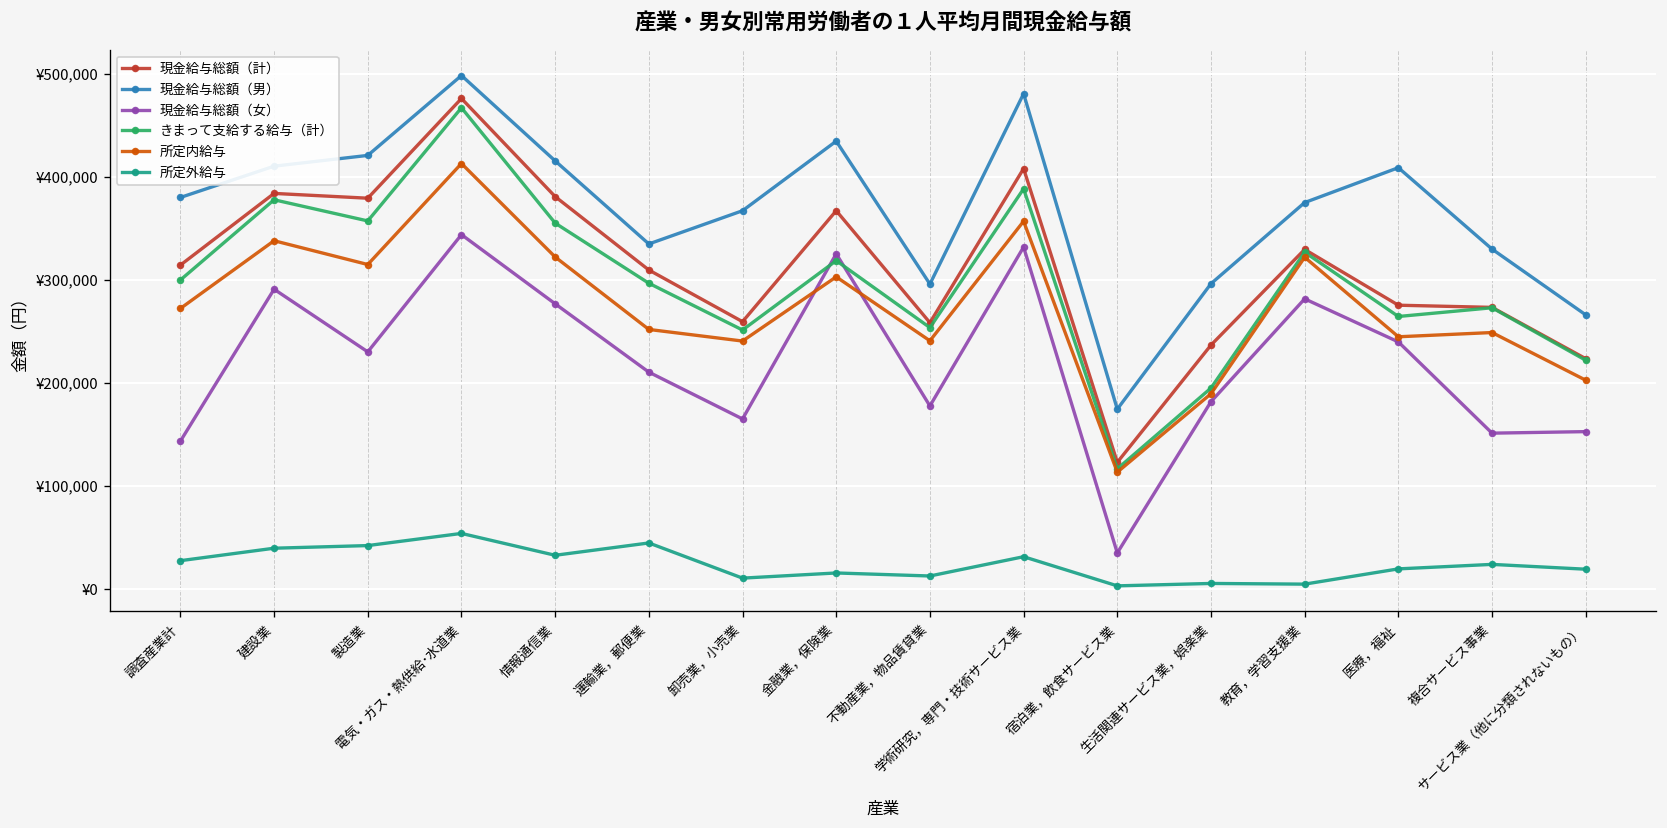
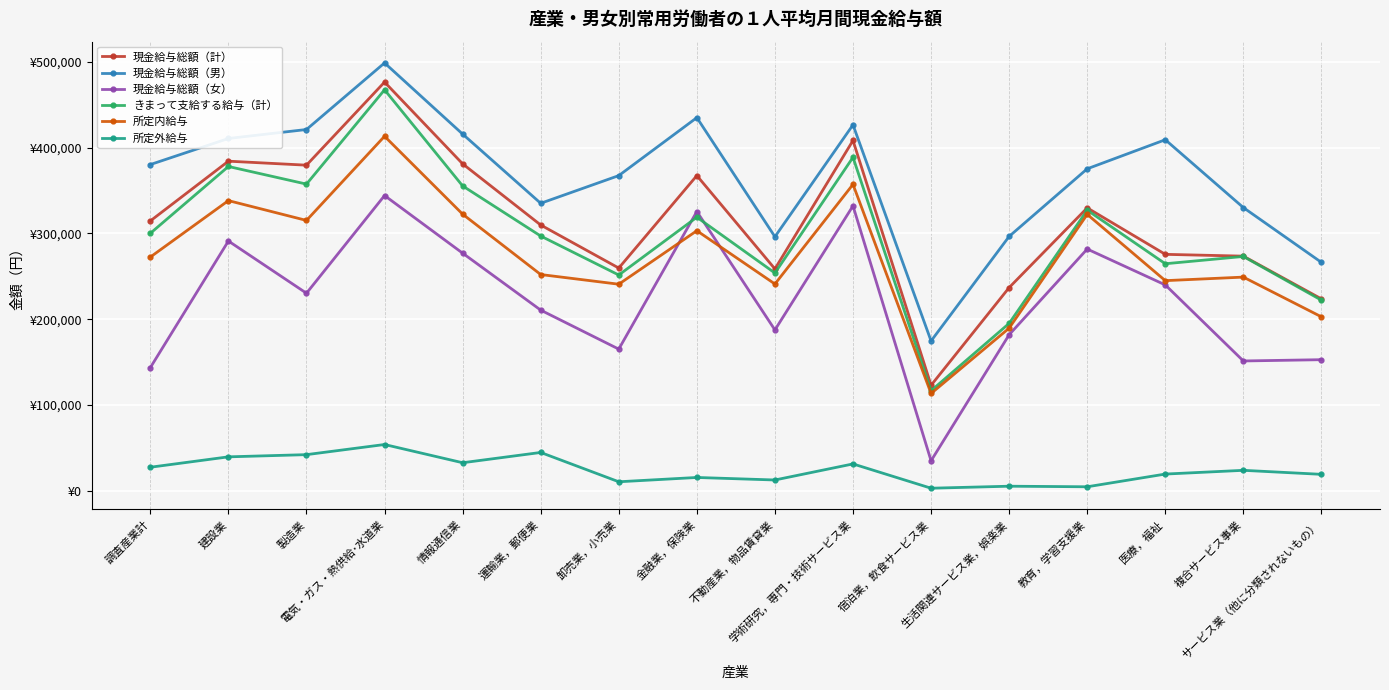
  {
    "現金給与総額（男）": {
      "調査産業計": "¥380,000",
      "製造業": "¥420,000",
      "電気・ガス・熱供給･水道業": "¥500,000",
      "情報通信業": "¥420,000",
      "運輸業，郵便業": "¥340,000",
      "卸売業，小売業": "¥370,000",
      "金融業，保険業": "¥430,000",
      "不動産業，物品賃貸業": "¥300,000",
-     "学術研究，専門・技術サービス業": "¥480,000",
+     "学術研究，専門・技術サービス業": "¥430,000",
      "宿泊業，飲食サービス業": "¥170,000",
      "生活関連サービス業，娯楽業": "¥300,000",
      "教育，学習支援業": "¥380,000",
      "医療，福祉": "¥410,000",
      "複合サービス事業": "¥330,000",
      "サービス業（他に分類されないもの）": "¥270,000"
    },
    "現金給与総額（女）": {
      "調査産業計": "¥140,000",
      "建設業": "¥290,000",
      "製造業": "¥230,000",
      "電気・ガス・熱供給･水道業": "¥340,000",
      "情報通信業": "¥280,000",
      "運輸業，郵便業": "¥210,000",
      "卸売業，小売業": "¥170,000",
      "金融業，保険業": "¥330,000",
-     "不動産業，物品賃貸業": "¥180,000",
+     "不動産業，物品賃貸業": "¥190,000",
      "学術研究，専門・技術サービス業": "¥330,000",
      "宿泊業，飲食サービス業": "¥40,000",
      "生活関連サービス業，娯楽業": "¥180,000",
      "教育，学習支援業": "¥280,000",
      "医療，福祉": "¥240,000",
      "複合サービス事業": "¥150,000",
      "サービス業（他に分類されないもの）": "¥150,000"
    }
  }
